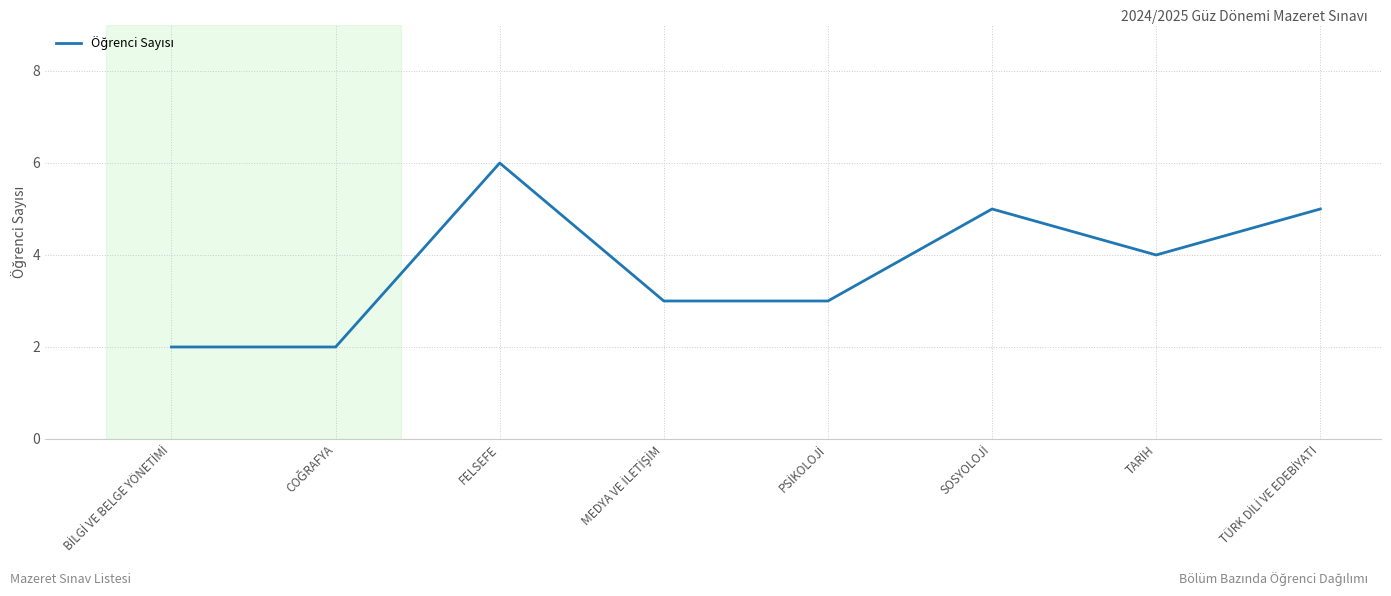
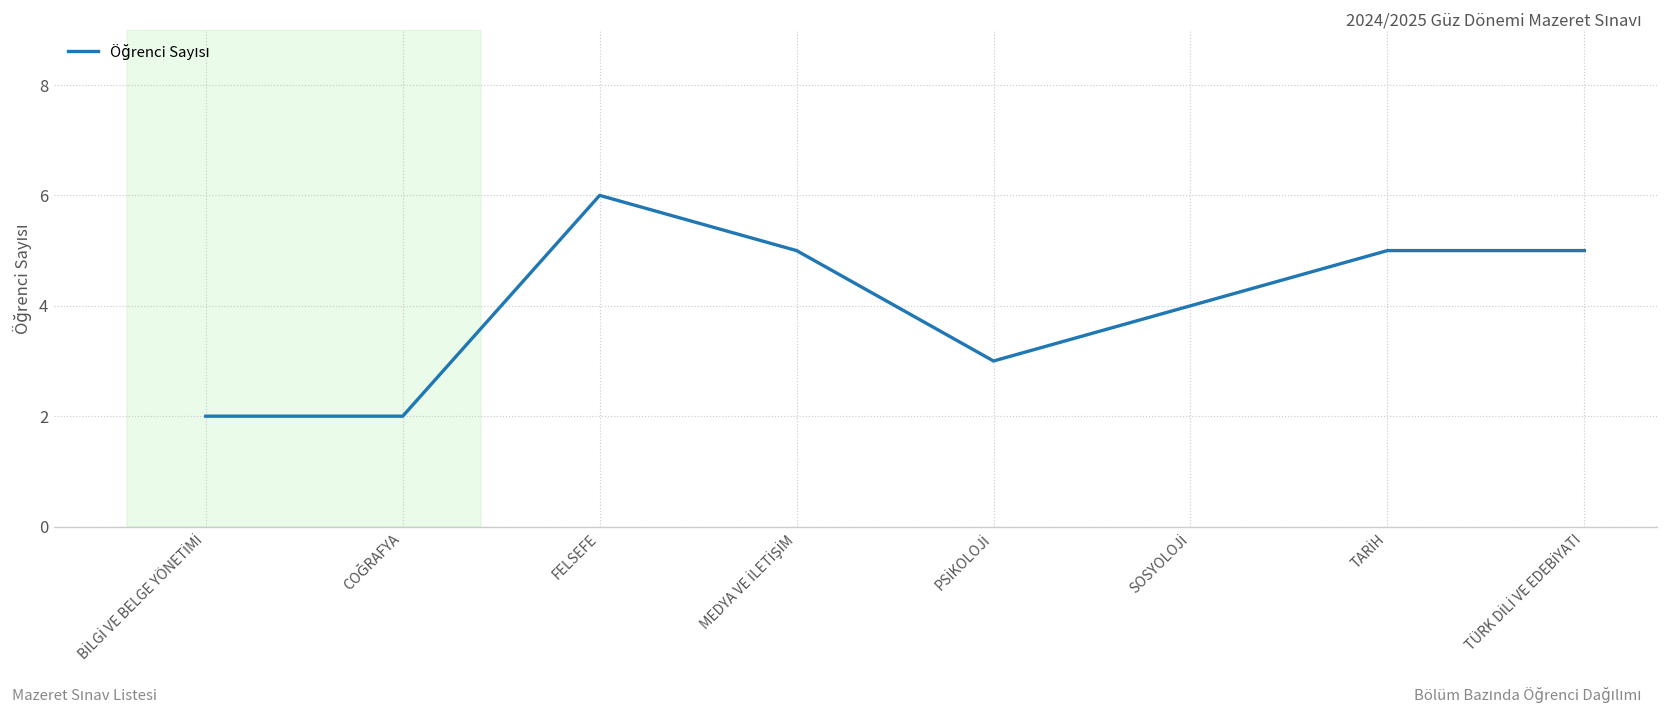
  {
    "BİLGİ VE BELGE YÖNETİMİ": 2,
    "COĞRAFYA": 2,
    "FELSEFE": 6,
-   "MEDYA VE İLETİŞİM": 3,
+   "MEDYA VE İLETİŞİM": 5,
    "PSİKOLOJİ": 3,
-   "SOSYOLOJİ": 5,
-   "TARİH": 4,
+   "SOSYOLOJİ": 4,
+   "TARİH": 5,
    "TÜRK DİLİ VE EDEBİYATI": 5
  }
